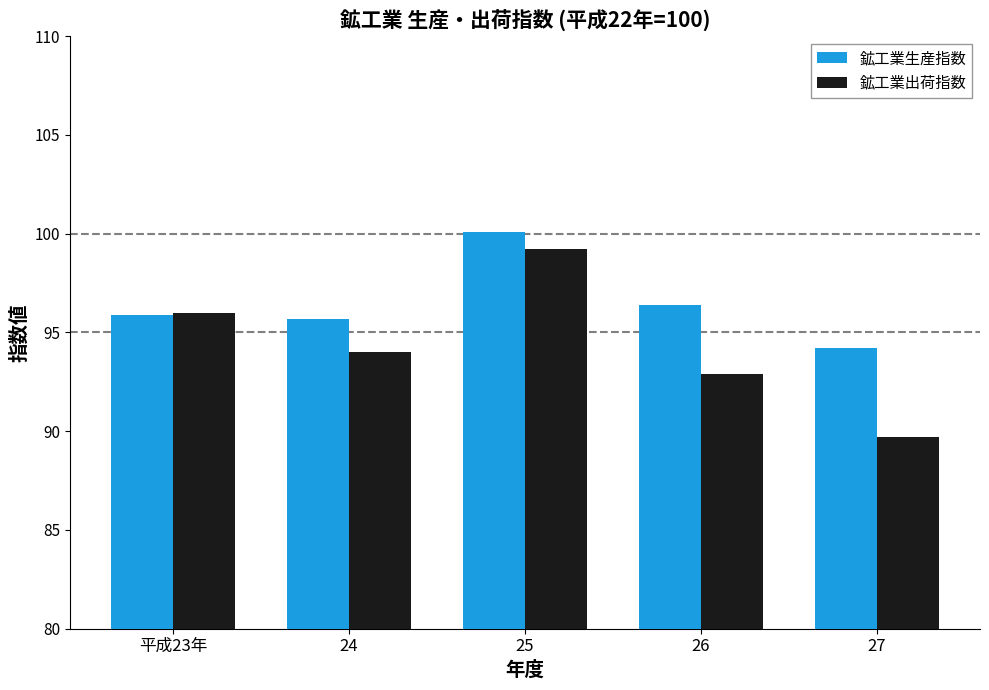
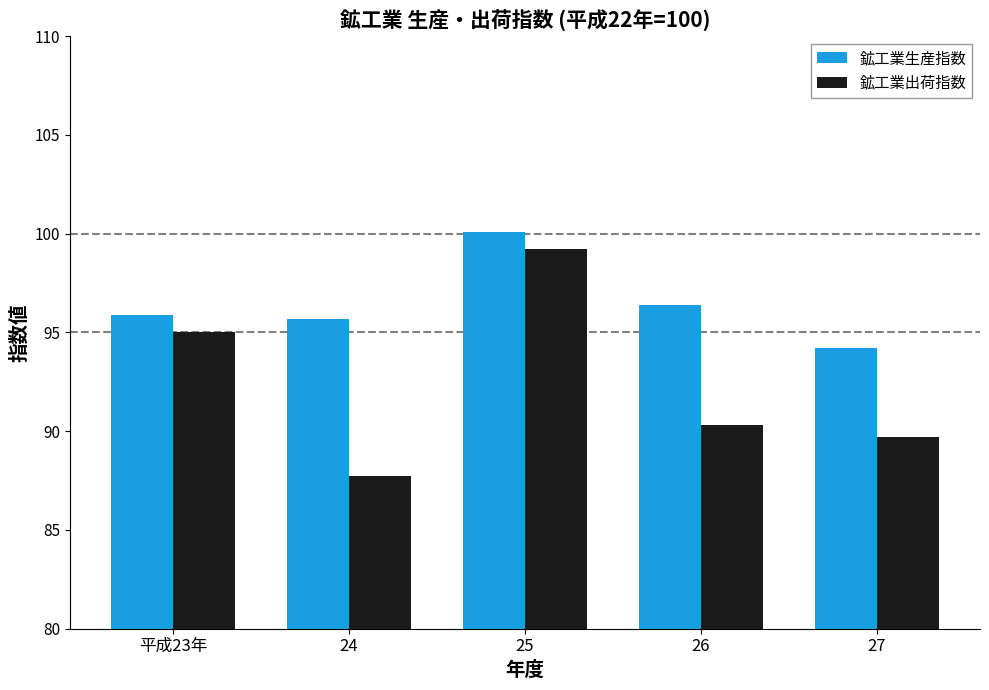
  {
    "鉱工業生産指数": {
      "平成23年": 95.9,
      "24": 95.7,
      "25": 100.1,
      "26": 96.4,
      "27": 94.2
    },
    "鉱工業出荷指数": {
-     "平成23年": 96,
-     "24": 94.0,
+     "平成23年": 95,
+     "24": 87.7,
      "25": 99.2,
-     "26": 92.9,
+     "26": 90.3,
      "27": 89.7
    }
  }
